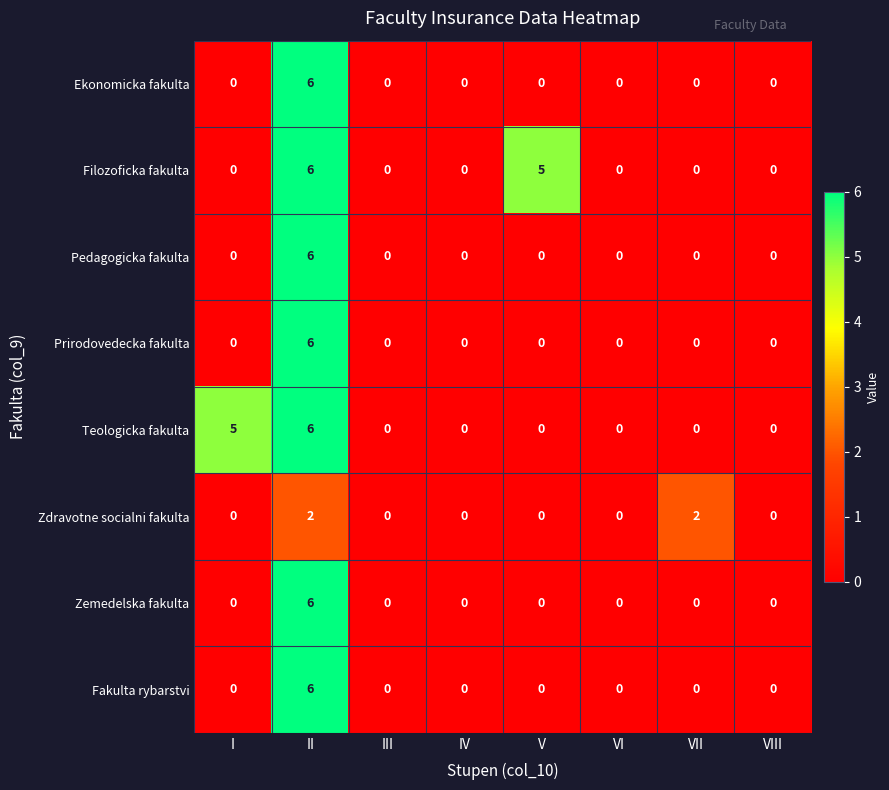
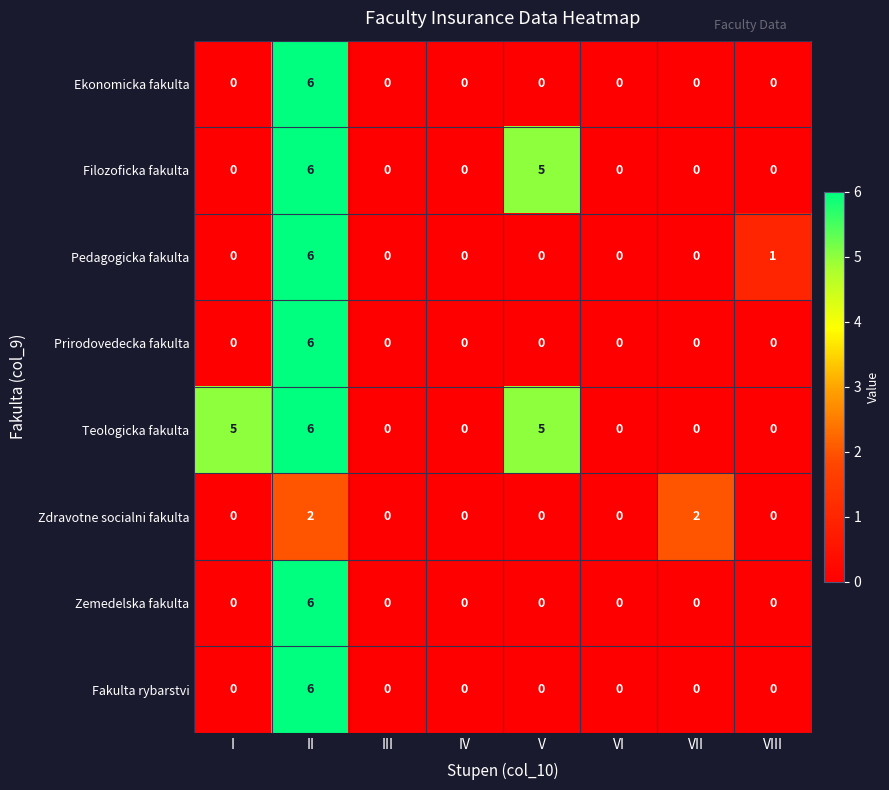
  {
    "Ekonomicka fakulta": {
      "I": 0,
      "II": 6,
      "III": 0,
      "IV": 0,
      "V": 0,
      "VI": 0,
      "VII": 0,
      "VIII": 0
    },
    "Filozoficka fakulta": {
      "I": 0,
      "II": 6,
      "III": 0,
      "IV": 0,
      "V": 5,
      "VI": 0,
      "VII": 0,
      "VIII": 0
    },
    "Pedagogicka fakulta": {
      "I": 0,
      "II": 6,
      "III": 0,
      "IV": 0,
      "V": 0,
      "VI": 0,
      "VII": 0,
-     "VIII": 0
+     "VIII": 1
    },
    "Prirodovedecka fakulta": {
      "I": 0,
      "II": 6,
      "III": 0,
      "IV": 0,
      "V": 0,
      "VI": 0,
      "VII": 0,
      "VIII": 0
    },
    "Teologicka fakulta": {
      "I": 5,
      "II": 6,
      "III": 0,
      "IV": 0,
-     "V": 0,
+     "V": 5,
      "VI": 0,
      "VII": 0,
      "VIII": 0
    },
    "Zdravotne socialni fakulta": {
      "I": 0,
      "II": 2,
      "III": 0,
      "IV": 0,
      "V": 0,
      "VI": 0,
      "VII": 2,
      "VIII": 0
    },
    "Zemedelska fakulta": {
      "I": 0,
      "II": 6,
      "III": 0,
      "IV": 0,
      "V": 0,
      "VI": 0,
      "VII": 0,
      "VIII": 0
    },
    "Fakulta rybarstvi": {
      "I": 0,
      "II": 6,
      "III": 0,
      "IV": 0,
      "V": 0,
      "VI": 0,
      "VII": 0,
      "VIII": 0
    }
  }
